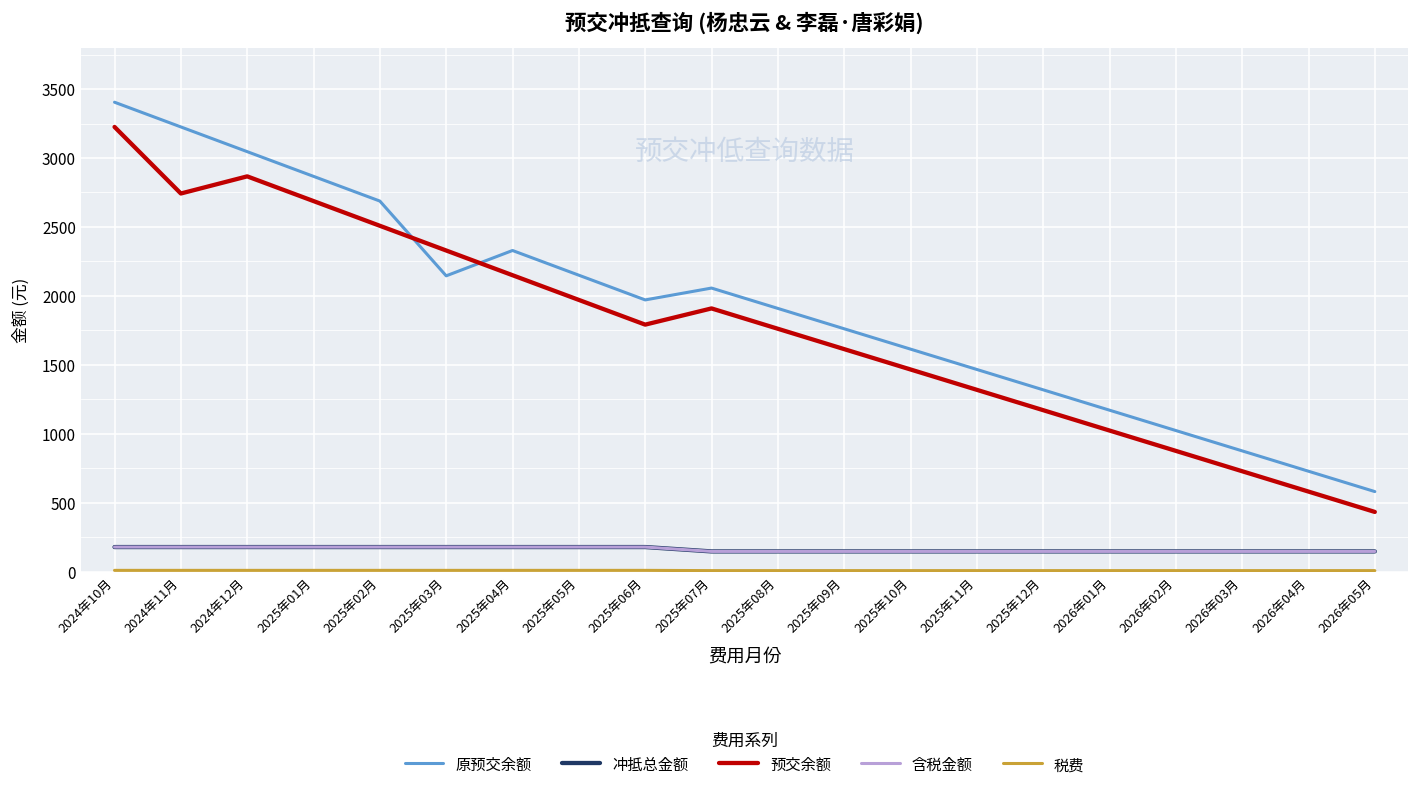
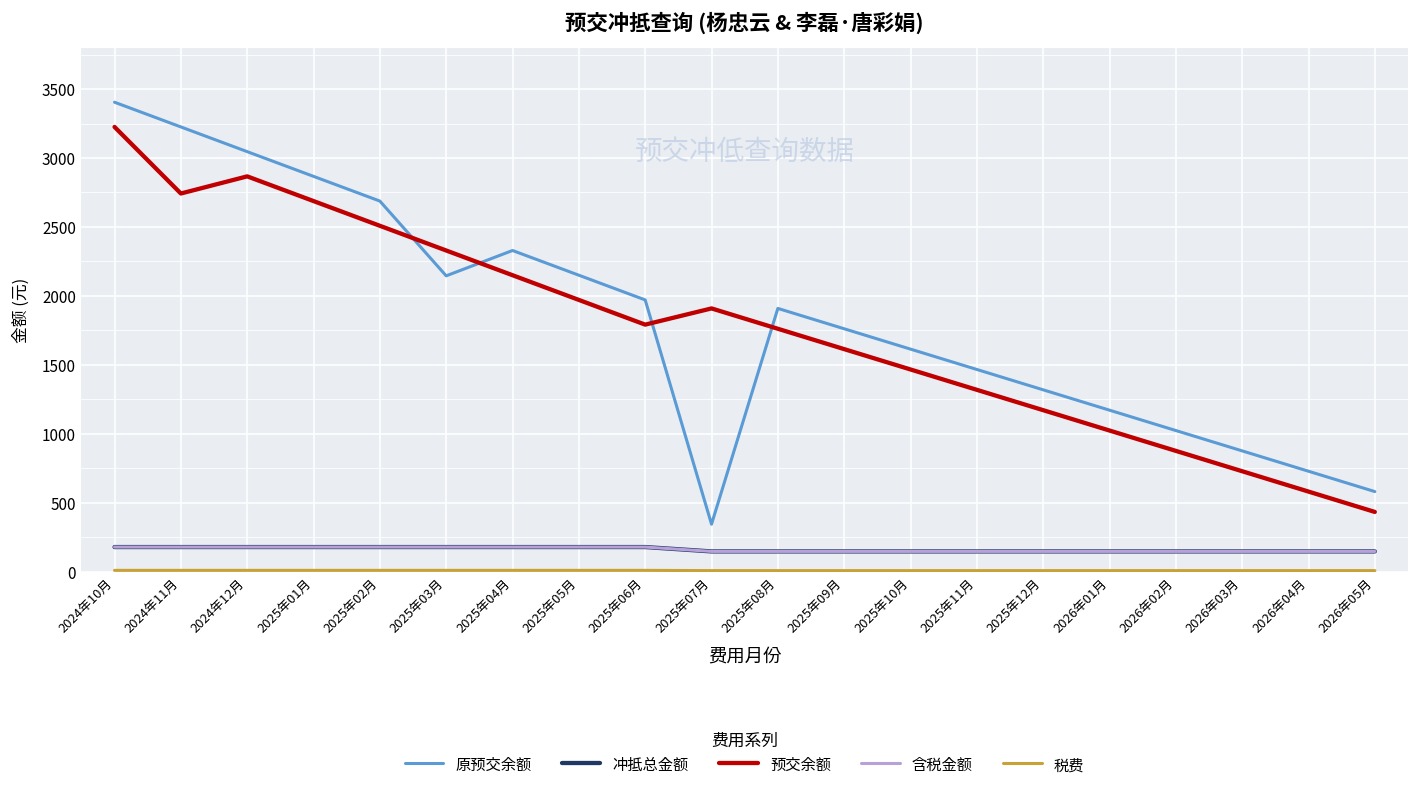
  {
    "原预交余额": {
      "2024年10月": 3400,
      "2024年11月": 3230,
      "2024年12月": 3050,
      "2025年01月": 2870,
      "2025年02月": 2690,
      "2025年03月": 2150,
      "2025年04月": 2330,
      "2025年05月": 2150,
      "2025年06月": 1970,
-     "2025年07月": 2060,
+     "2025年07月": 340,
      "2025年08月": 1910,
      "2025年09月": 1760,
      "2025年10月": 1610,
      "2025年11月": 1470,
      "2025年12月": 1320,
      "2026年01月": 1170,
      "2026年02月": 1020,
      "2026年03月": 880,
      "2026年04月": 730,
      "2026年05月": 580
    },
    "含税金额": {
      "2024年10月": 180,
      "2024年11月": 180,
      "2024年12月": 180,
      "2025年01月": 180,
      "2025年02月": 180,
      "2025年03月": 180,
      "2025年04月": 180,
      "2025年05月": 180,
      "2025年06月": 180,
      "2025年07月": 150,
      "2025年08月": 150,
      "2025年09月": 150,
      "2025年10月": 150,
      "2025年11月": 150,
      "2025年12月": 150,
      "2026年01月": 150,
      "2026年02月": 150,
      "2026年03月": 150,
      "2026年04月": 150,
      "2026年05月": 150
    },
    "预交余额": {
      "2024年10月": 3230,
      "2024年11月": 2740,
      "2024年12月": 2870,
      "2025年01月": 2690,
      "2025年02月": 2510,
      "2025年03月": 2330,
      "2025年04月": 2150,
      "2025年05月": 1970,
      "2025年06月": 1790,
      "2025年07月": 1910,
      "2025年08月": 1760,
      "2025年09月": 1610,
      "2025年10月": 1470,
      "2025年11月": 1320,
      "2025年12月": 1170,
      "2026年01月": 1020,
      "2026年02月": 880,
      "2026年03月": 730,
      "2026年04月": 580,
      "2026年05月": 430
    },
    "税费": {
      "2024年10月": 10,
      "2024年11月": 10,
      "2024年12月": 10,
      "2025年01月": 10,
      "2025年02月": 10,
      "2025年03月": 10,
      "2025年04月": 10,
      "2025年05月": 10,
      "2025年06月": 10,
      "2025年07月": 10,
      "2025年08月": 10,
      "2025年09月": 10,
      "2025年10月": 10,
      "2025年11月": 10,
      "2025年12月": 10,
      "2026年01月": 10,
      "2026年02月": 10,
      "2026年03月": 10,
      "2026年04月": 10,
      "2026年05月": 10
    }
  }
